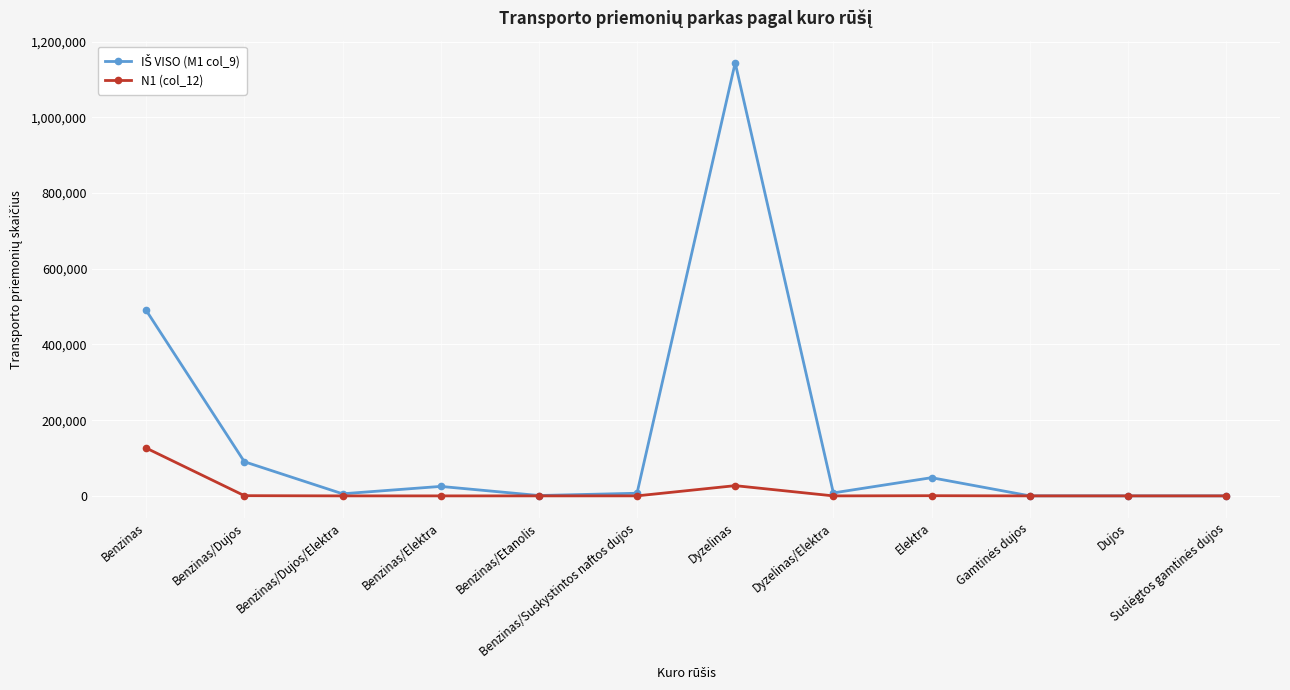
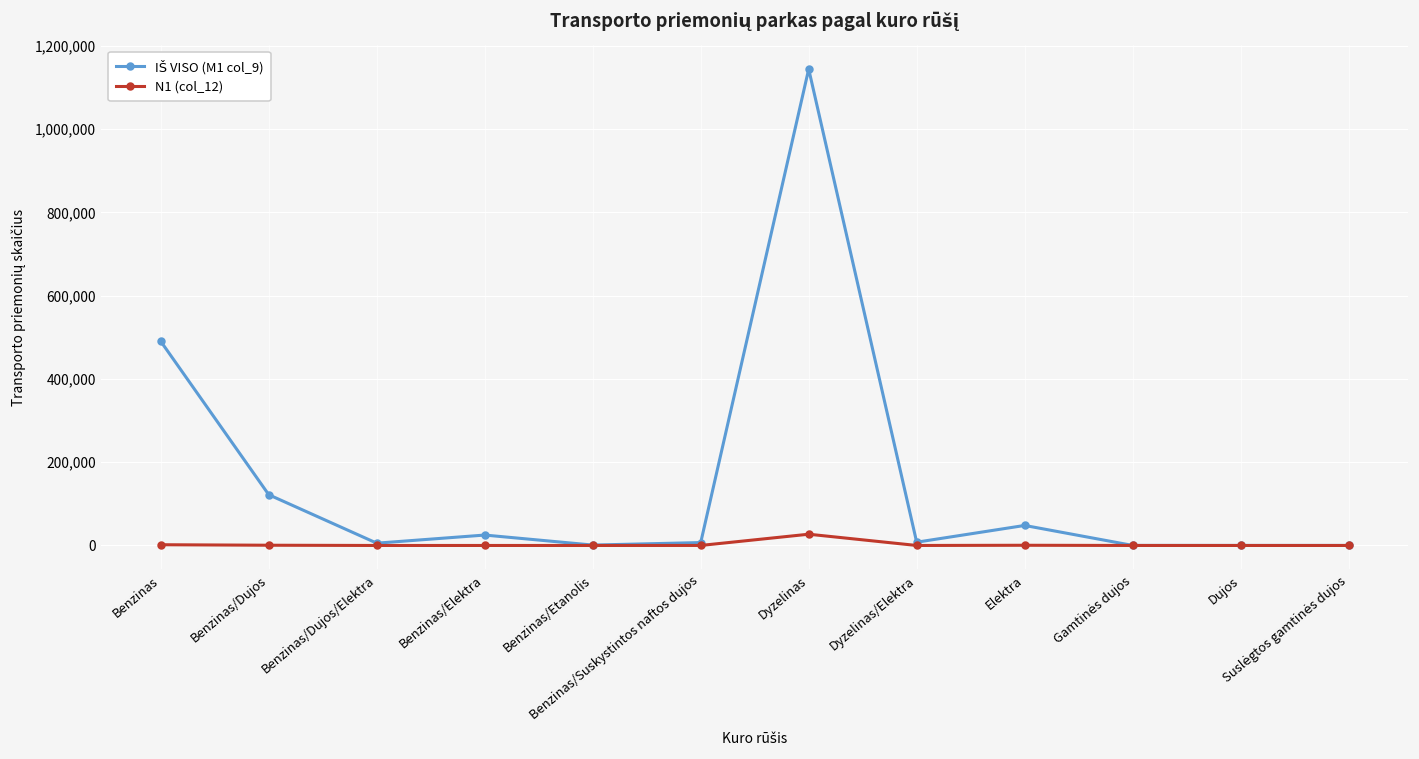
  {
    "IŠ VISO (M1 col_9)": {
      "Benzinas": "490,000",
-     "Benzinas/Dujos": "90,000",
+     "Benzinas/Dujos": "120,000",
      "Benzinas/Elektra": "30,000",
      "Benzinas/Suskystintos naftos dujos": "10,000",
      "Dyzelinas": "1,140,000",
      "Dyzelinas/Elektra": "10,000",
      "Elektra": "50,000"
    },
    "N1 (col_12)": {
-     "Benzinas": "130,000",
+     "Benzinas": "0",
      "Benzinas/Dujos": "0",
      "Benzinas/Elektra": "0",
      "Benzinas/Suskystintos naftos dujos": "0",
      "Dyzelinas": "30,000",
      "Dyzelinas/Elektra": "0",
      "Elektra": "0"
    }
  }
